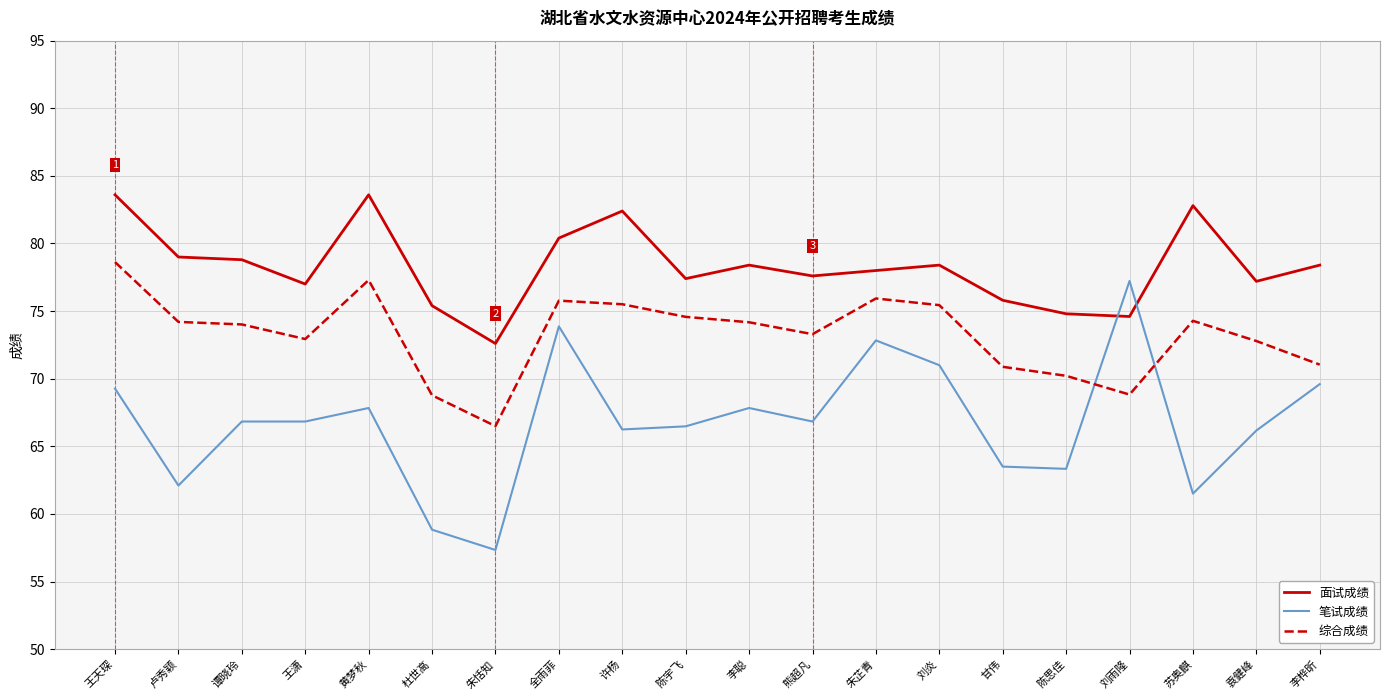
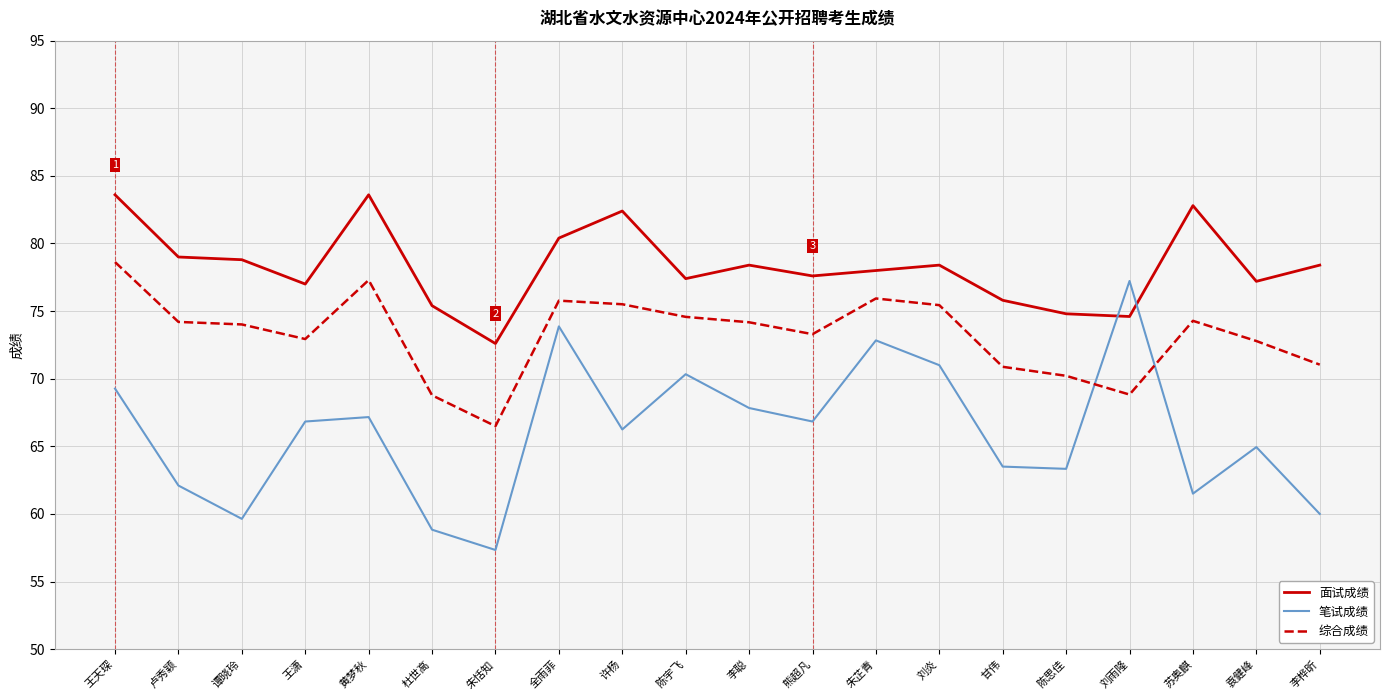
  {
    "笔试成绩": {
      "王天琛": 69.3,
      "卢秀颖": 62.1,
-     "谭晓玲": 66.8,
+     "谭晓玲": 59.6,
      "王潇": 66.8,
-     "黄梦秋": 67.8,
+     "黄梦秋": 67.2,
      "杜世高": 58.8,
      "朱恬知": 57.3,
      "全雨菲": 73.9,
      "许杨": 66.2,
-     "陈宇飞": 66.5,
+     "陈宇飞": 70.3,
      "李聪": 67.8,
      "熊超凡": 66.8,
      "朱芷青": 72.8,
      "刘炎": 71.0,
      "甘伟": 63.5,
      "陈思佳": 63.3,
      "刘雨隆": 77.2,
      "苏奥麒": 61.5,
-     "袁健峰": 66.2,
-     "李桦昕": 69.6
+     "袁健峰": 64.9,
+     "李桦昕": 60.0
    }
  }
